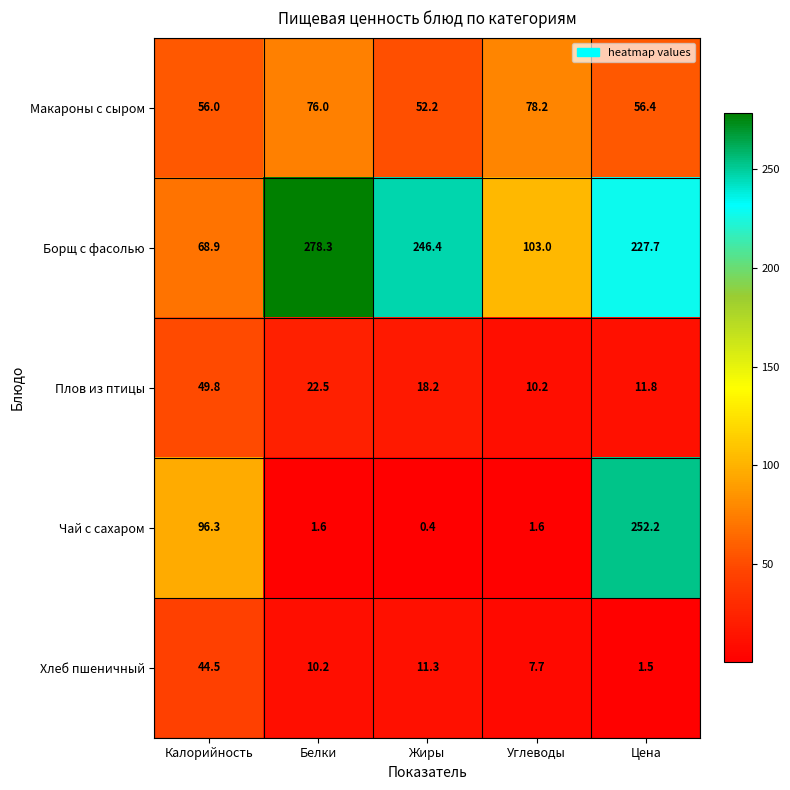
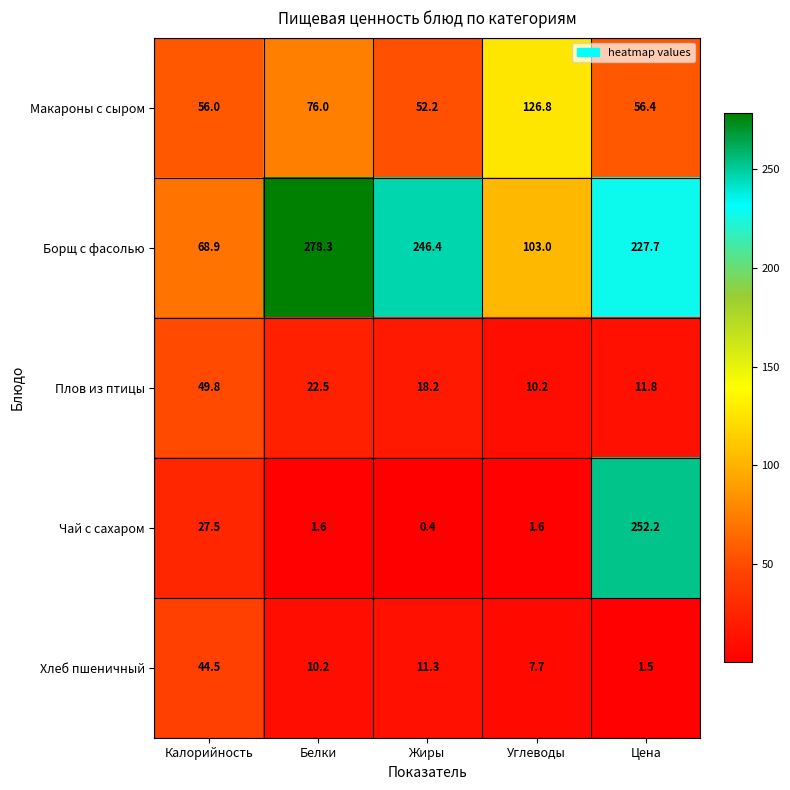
  {
    "Макароны с сыром": {
      "Калорийность": 56.0,
      "Белки": 76.0,
      "Жиры": 52.2,
-     "Углеводы": 78.2,
+     "Углеводы": 126.8,
      "Цена": 56.4
    },
    "Борщ с фасолью": {
      "Калорийность": 68.9,
      "Белки": 278.3,
      "Жиры": 246.4,
      "Углеводы": 103.0,
      "Цена": 227.7
    },
    "Плов из птицы": {
      "Калорийность": 49.8,
      "Белки": 22.5,
      "Жиры": 18.2,
      "Углеводы": 10.2,
      "Цена": 11.8
    },
    "Чай с сахаром": {
-     "Калорийность": 96.3,
+     "Калорийность": 27.5,
      "Белки": 1.6,
      "Жиры": 0.4,
      "Углеводы": 1.6,
      "Цена": 252.2
    },
    "Хлеб пшеничный": {
      "Калорийность": 44.5,
      "Белки": 10.2,
      "Жиры": 11.3,
      "Углеводы": 7.7,
      "Цена": 1.5
    }
  }
